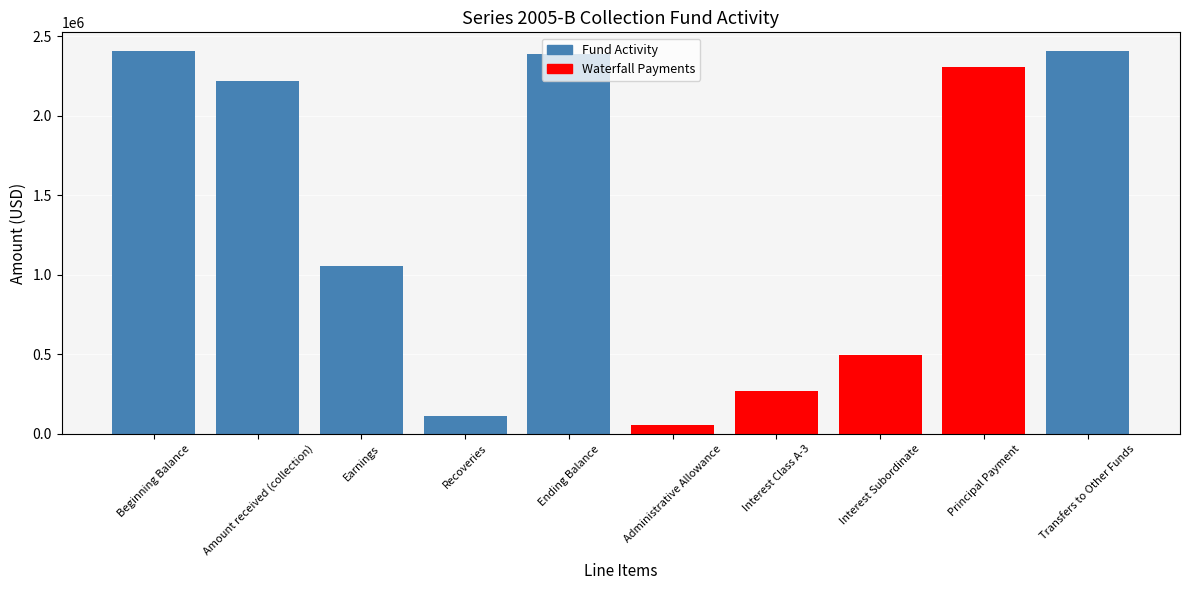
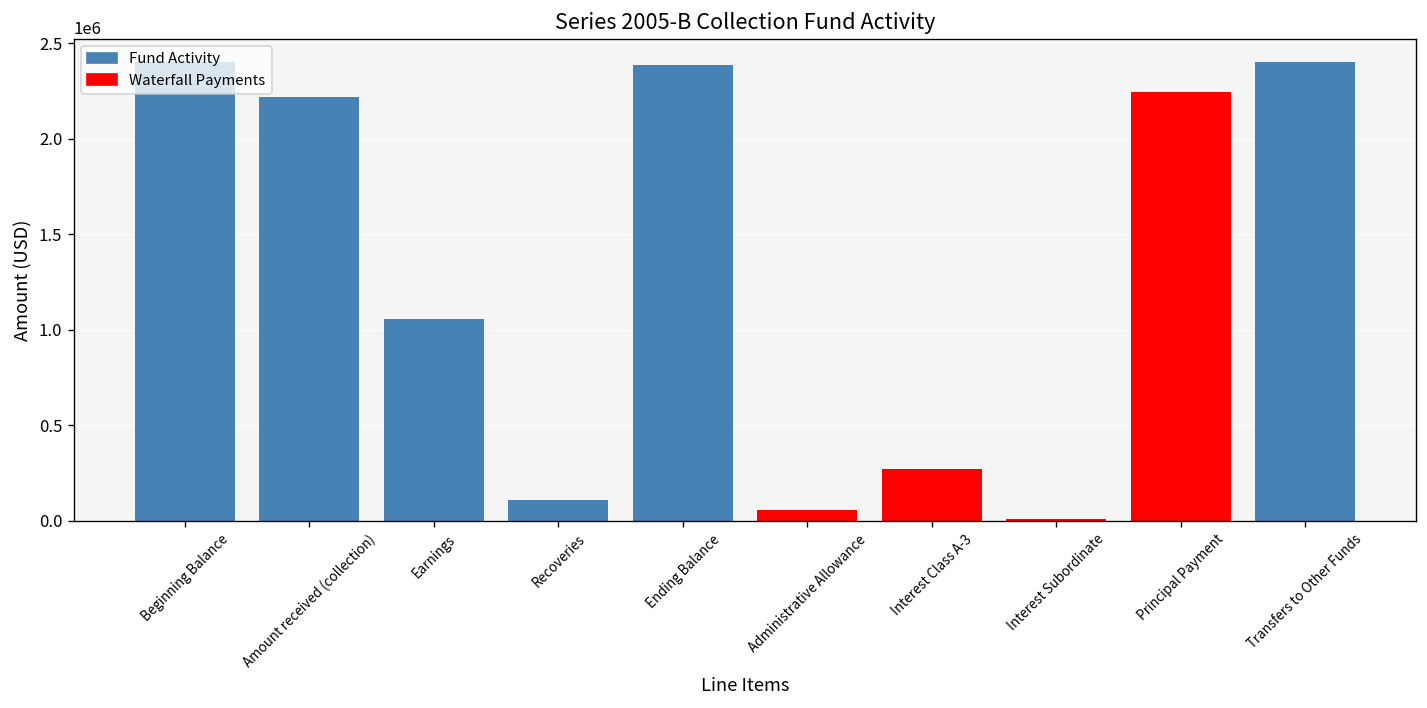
  {
    "Beginning Balance": 2400000,
    "Amount received (collection)": 2220000,
    "Earnings": 1060000,
    "Recoveries": 110000,
    "Administrative Allowance": 60000,
    "Interest Class A-3": 270000,
-   "Interest Subordinate": 500000,
-   "Principal Payment": 2310000,
+   "Interest Subordinate": 10000,
+   "Principal Payment": 2240000,
    "Transfers to Other Funds": 2400000
  }
